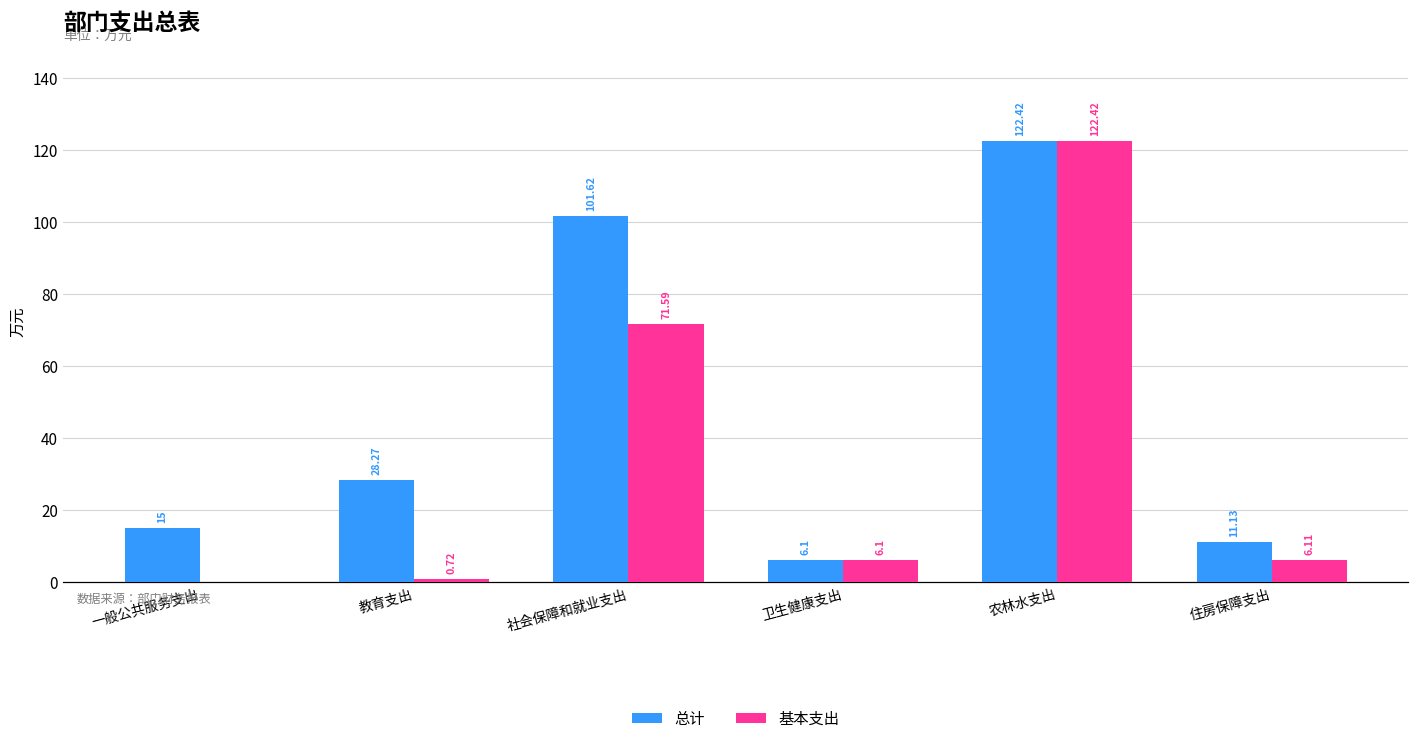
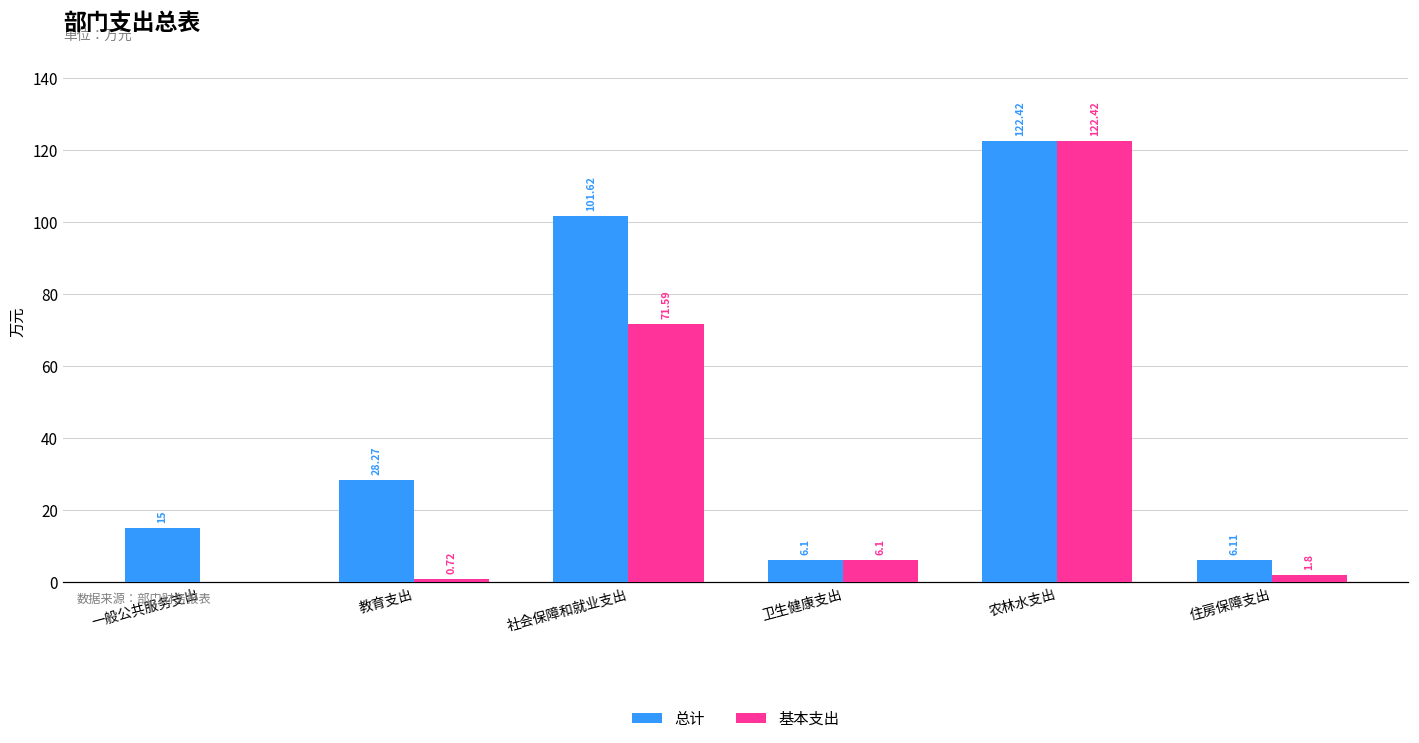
  {
    "总计": {
      "一般公共服务支出": 15,
      "教育支出": 28.27,
      "社会保障和就业支出": 101.62,
      "卫生健康支出": 6.1,
      "农林水支出": 122.42,
-     "住房保障支出": 11.13
+     "住房保障支出": 6.11
    },
    "基本支出": {
      "教育支出": 0.72,
      "社会保障和就业支出": 71.59,
      "卫生健康支出": 6.1,
      "农林水支出": 122.42,
-     "住房保障支出": 6.11
+     "住房保障支出": 1.8
    }
  }
